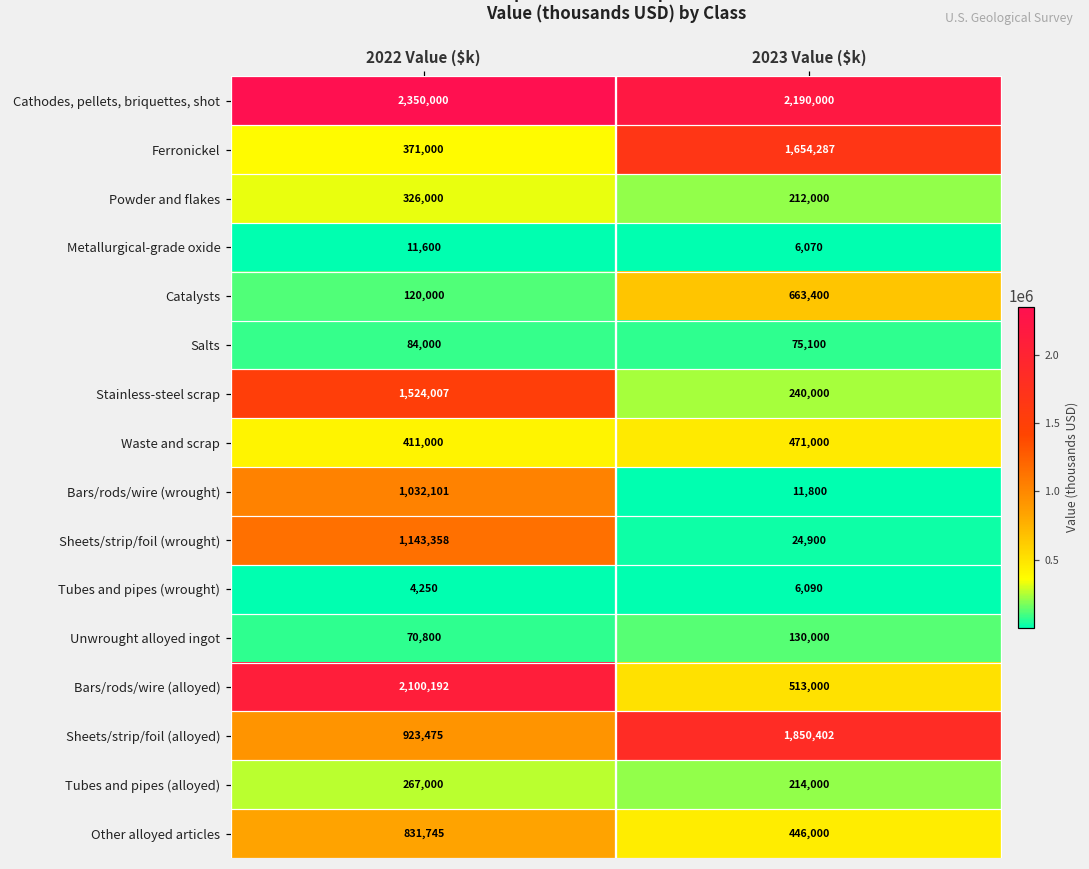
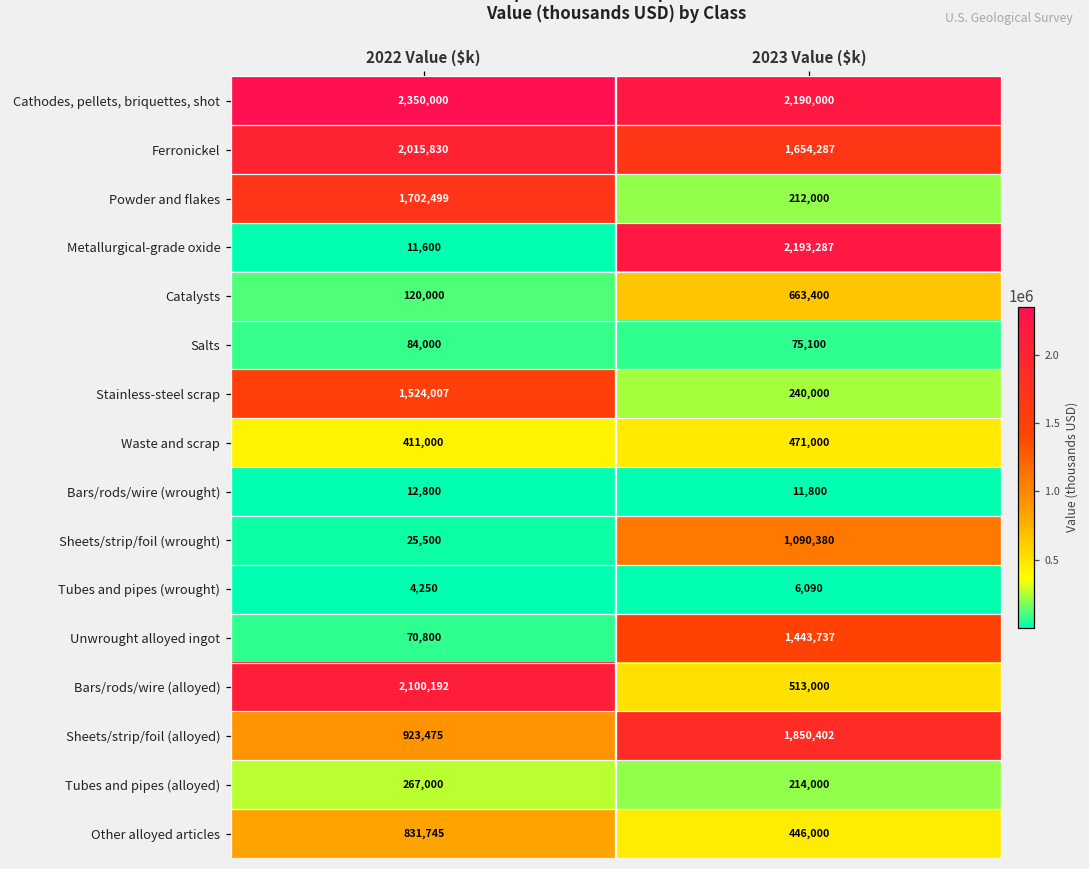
  {
    "Cathodes, pellets, briquettes, shot": {
      "2022 Value ($k)": "2,350,000",
      "2023 Value ($k)": "2,190,000"
    },
    "Ferronickel": {
-     "2022 Value ($k)": "371,000",
+     "2022 Value ($k)": "2,015,830",
      "2023 Value ($k)": "1,654,287"
    },
    "Powder and flakes": {
-     "2022 Value ($k)": "326,000",
+     "2022 Value ($k)": "1,702,499",
      "2023 Value ($k)": "212,000"
    },
    "Metallurgical-grade oxide": {
      "2022 Value ($k)": "11,600",
-     "2023 Value ($k)": "6,070"
+     "2023 Value ($k)": "2,193,287"
    },
    "Catalysts": {
      "2022 Value ($k)": "120,000",
      "2023 Value ($k)": "663,400"
    },
    "Salts": {
      "2022 Value ($k)": "84,000",
      "2023 Value ($k)": "75,100"
    },
    "Stainless-steel scrap": {
      "2022 Value ($k)": "1,524,007",
      "2023 Value ($k)": "240,000"
    },
    "Waste and scrap": {
      "2022 Value ($k)": "411,000",
      "2023 Value ($k)": "471,000"
    },
    "Bars/rods/wire (wrought)": {
-     "2022 Value ($k)": "1,032,101",
+     "2022 Value ($k)": "12,800",
      "2023 Value ($k)": "11,800"
    },
    "Sheets/strip/foil (wrought)": {
-     "2022 Value ($k)": "1,143,358",
-     "2023 Value ($k)": "24,900"
+     "2022 Value ($k)": "25,500",
+     "2023 Value ($k)": "1,090,380"
    },
    "Tubes and pipes (wrought)": {
      "2022 Value ($k)": "4,250",
      "2023 Value ($k)": "6,090"
    },
    "Unwrought alloyed ingot": {
      "2022 Value ($k)": "70,800",
-     "2023 Value ($k)": "130,000"
+     "2023 Value ($k)": "1,443,737"
    },
    "Bars/rods/wire (alloyed)": {
      "2022 Value ($k)": "2,100,192",
      "2023 Value ($k)": "513,000"
    },
    "Sheets/strip/foil (alloyed)": {
      "2022 Value ($k)": "923,475",
      "2023 Value ($k)": "1,850,402"
    },
    "Tubes and pipes (alloyed)": {
      "2022 Value ($k)": "267,000",
      "2023 Value ($k)": "214,000"
    },
    "Other alloyed articles": {
      "2022 Value ($k)": "831,745",
      "2023 Value ($k)": "446,000"
    }
  }
